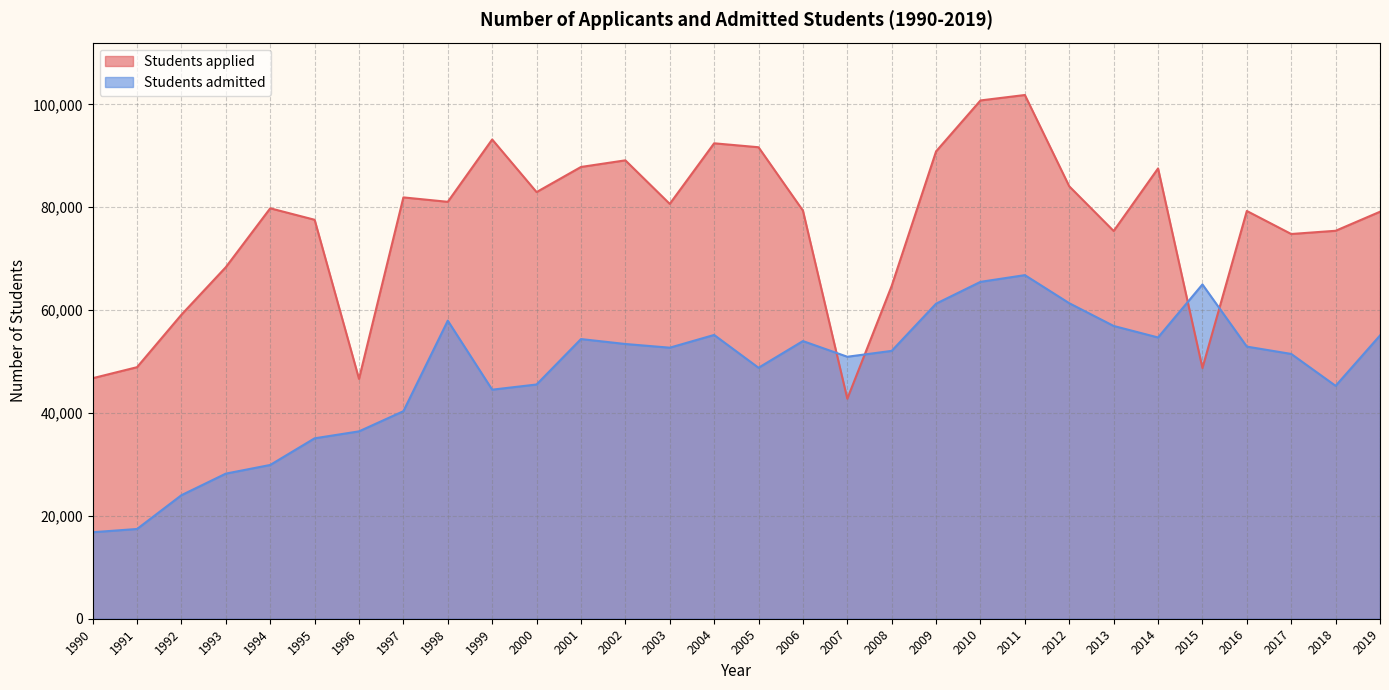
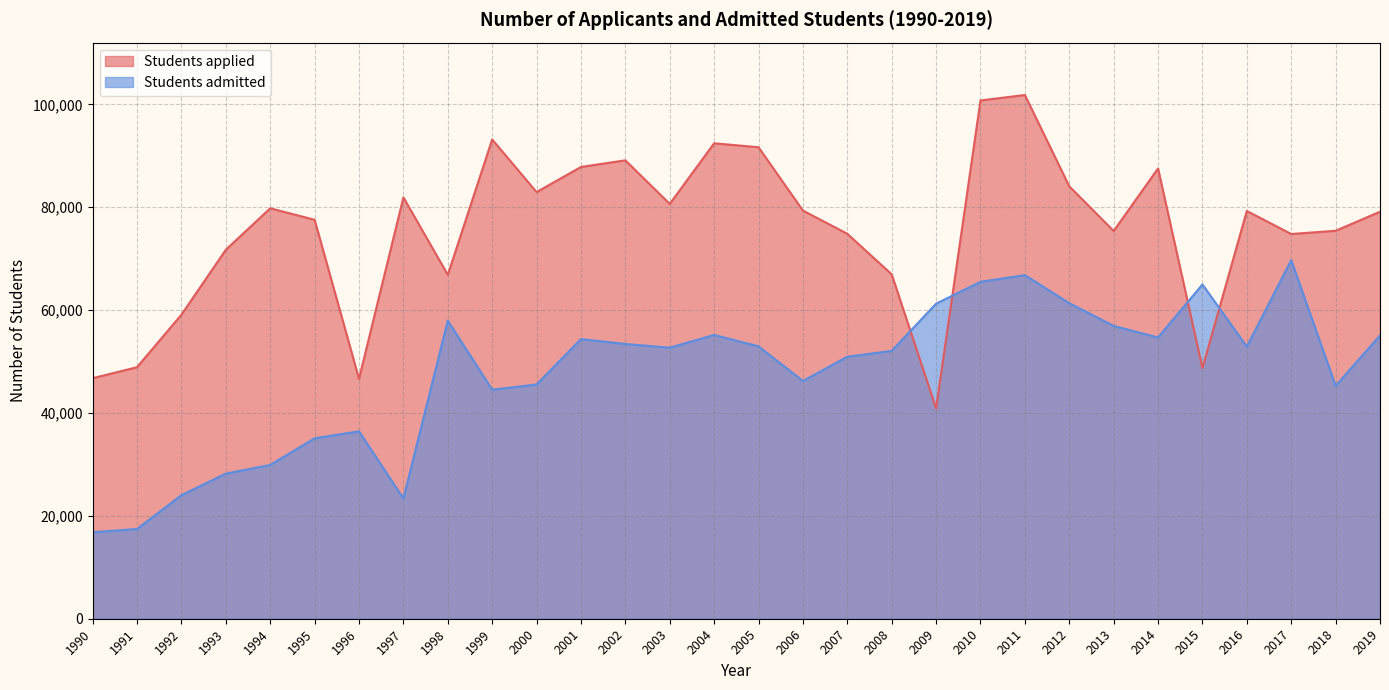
  {
    "Students applied": {
      "1990": "47,000",
      "1991": "49,000",
      "1992": "59,000",
-     "1993": "68,000",
+     "1993": "72,000",
      "1994": "80,000",
      "1995": "78,000",
      "1996": "47,000",
      "1997": "82,000",
-     "1998": "81,000",
+     "1998": "67,000",
      "1999": "93,000",
      "2000": "83,000",
      "2001": "88,000",
      "2002": "89,000",
      "2003": "81,000",
      "2004": "92,000",
      "2005": "92,000",
      "2006": "79,000",
-     "2007": "43,000",
-     "2008": "65,000",
-     "2009": "91,000",
+     "2007": "75,000",
+     "2008": "67,000",
+     "2009": "41,000",
      "2010": "101,000",
      "2011": "102,000",
      "2012": "84,000",
      "2013": "75,000",
      "2014": "88,000",
      "2015": "49,000",
      "2016": "79,000",
      "2017": "75,000",
      "2018": "75,000",
      "2019": "79,000"
    },
    "Students admitted": {
      "1990": "17,000",
      "1991": "17,000",
      "1992": "24,000",
      "1993": "28,000",
      "1994": "30,000",
      "1995": "35,000",
      "1996": "36,000",
-     "1997": "40,000",
+     "1997": "23,000",
      "1998": "58,000",
      "1999": "45,000",
      "2000": "46,000",
      "2001": "54,000",
      "2002": "53,000",
      "2003": "53,000",
      "2004": "55,000",
-     "2005": "49,000",
-     "2006": "54,000",
+     "2005": "53,000",
+     "2006": "46,000",
      "2007": "51,000",
      "2008": "52,000",
      "2009": "61,000",
      "2010": "66,000",
      "2011": "67,000",
      "2012": "61,000",
      "2013": "57,000",
      "2014": "55,000",
      "2015": "65,000",
      "2016": "53,000",
-     "2017": "51,000",
+     "2017": "70,000",
      "2018": "45,000",
      "2019": "55,000"
    }
  }
